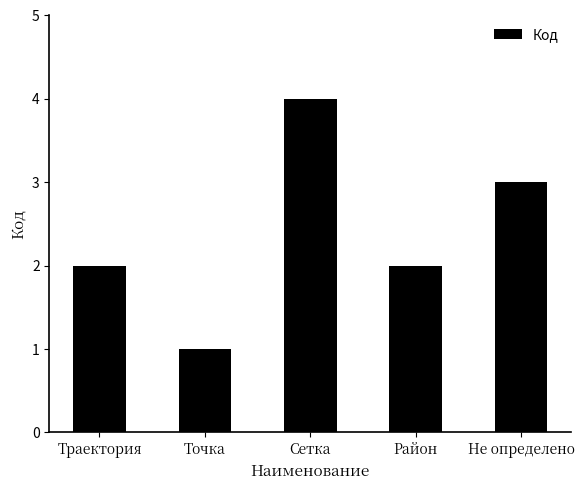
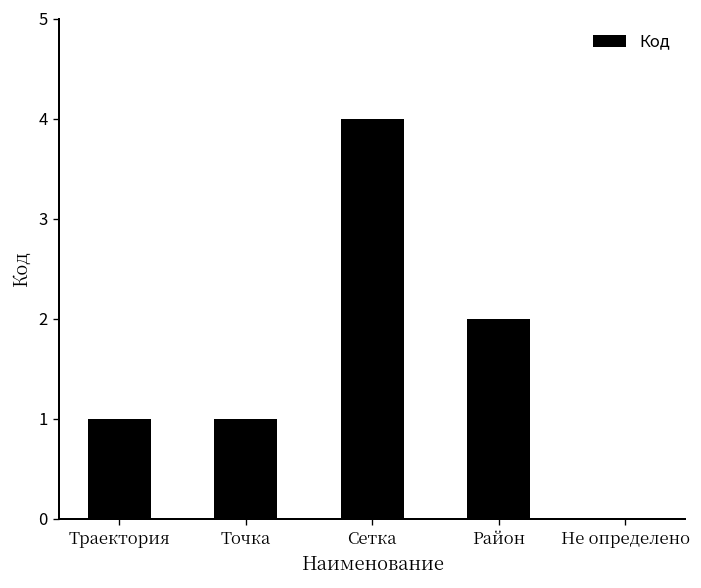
  {
-   "Траектория": 2,
+   "Траектория": 1,
    "Точка": 1,
    "Сетка": 4,
    "Район": 2,
-   "Не определено": 3
+   "Не определено": 0
  }
